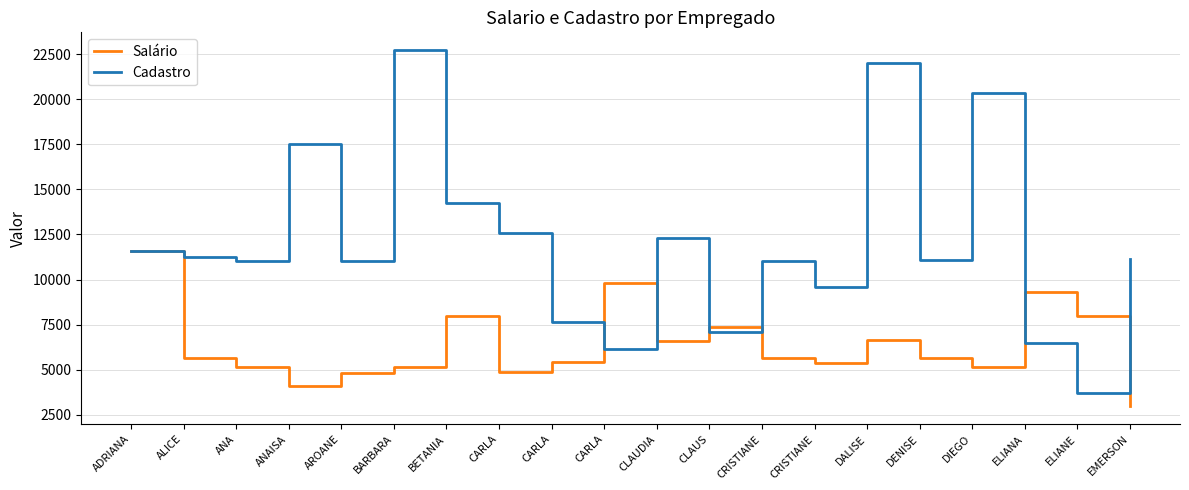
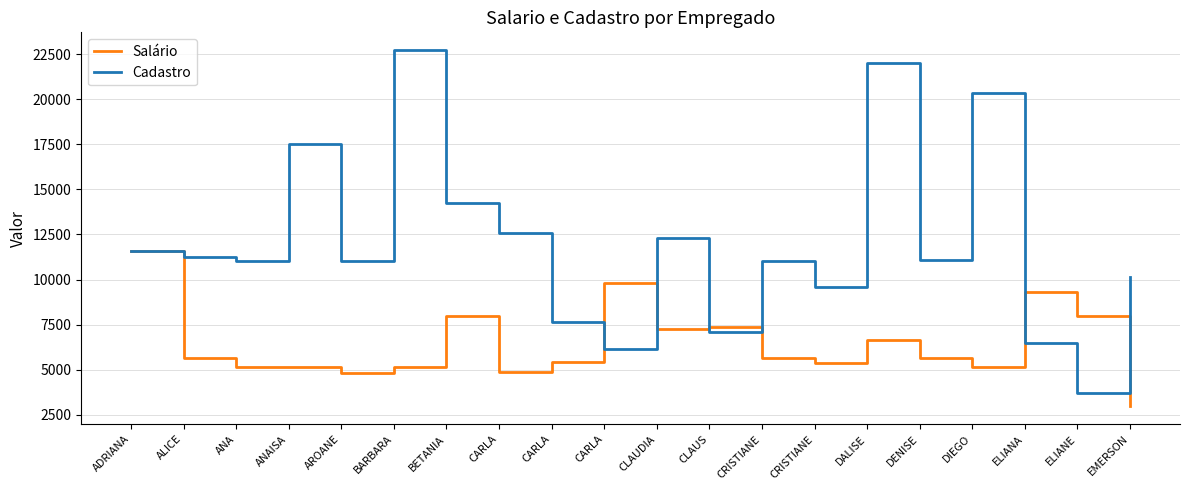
  {
    "Salário": {
      "ALICE": 5700,
      "ANA": 5100,
-     "ANAISA": 4100,
+     "ANAISA": 5100,
      "AROANE": 4800,
      "BARBARA": 5100,
      "BETANIA": 8000,
-     "CLAUDIA": 6600,
+     "CLAUDIA": 7200,
      "CLAUS": 7400,
      "DALISE": 6600,
      "DENISE": 5700,
      "DIEGO": 5100,
      "ELIANA": 9300,
      "ELIANE": 8000,
      "EMERSON": 3000
    },
    "Cadastro": {
      "ALICE": 11200,
      "ANA": 11000,
      "ANAISA": 17500,
      "AROANE": 11000,
      "BARBARA": 22700,
      "BETANIA": 14200,
      "CLAUDIA": 12300,
      "CLAUS": 7100,
      "DALISE": 22000,
      "DENISE": 11100,
      "DIEGO": 20300,
      "ELIANA": 6500,
      "ELIANE": 3700,
-     "EMERSON": 11100
+     "EMERSON": 10200
    }
  }
